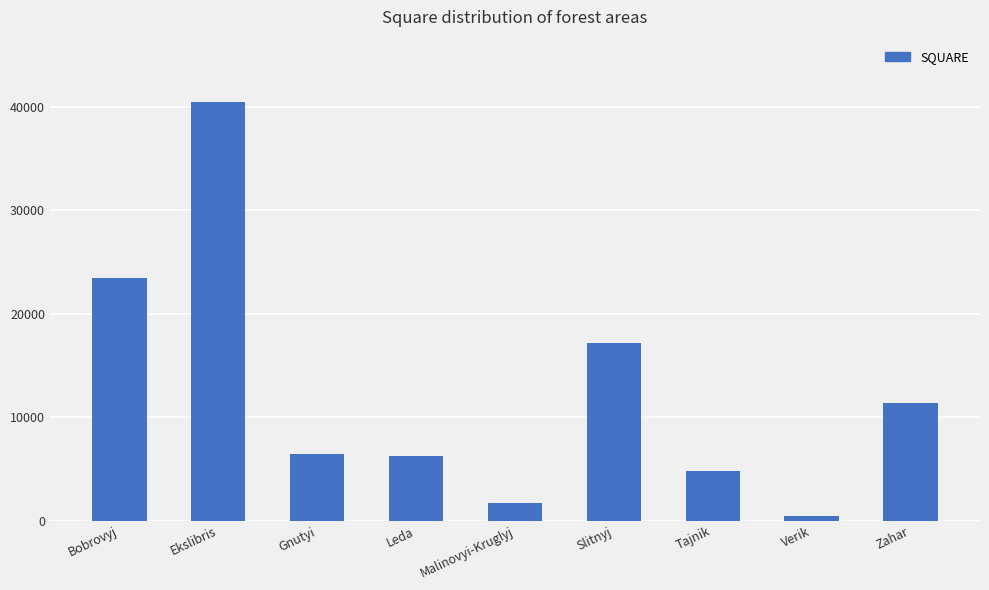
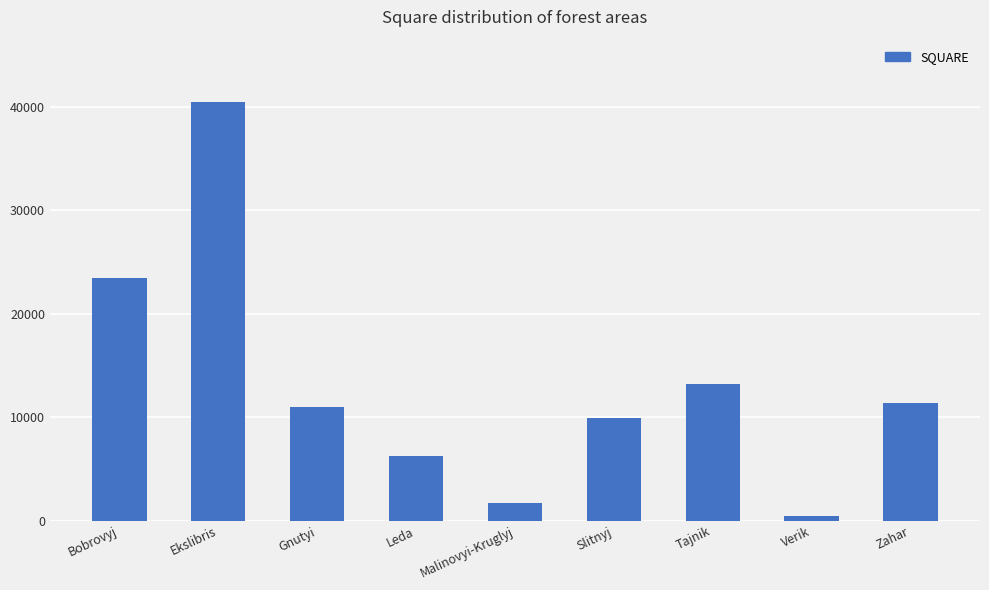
  {
    "Bobrovyj": 23500,
    "Ekslibris": 40400,
-   "Gnutyi": 6500,
+   "Gnutyi": 11000,
    "Leda": 6200,
    "Malinovyi-Kruglyj": 1700,
-   "Slitnyj": 17200,
-   "Tajnik": 4800,
+   "Slitnyj": 9900,
+   "Tajnik": 13200,
    "Verik": 500,
    "Zahar": 11400
  }
